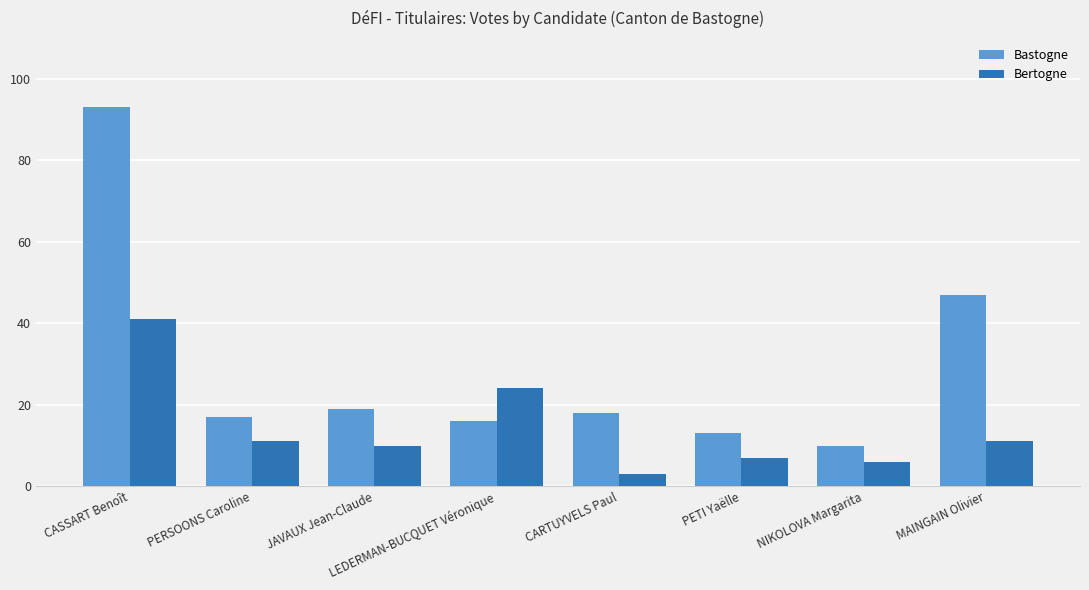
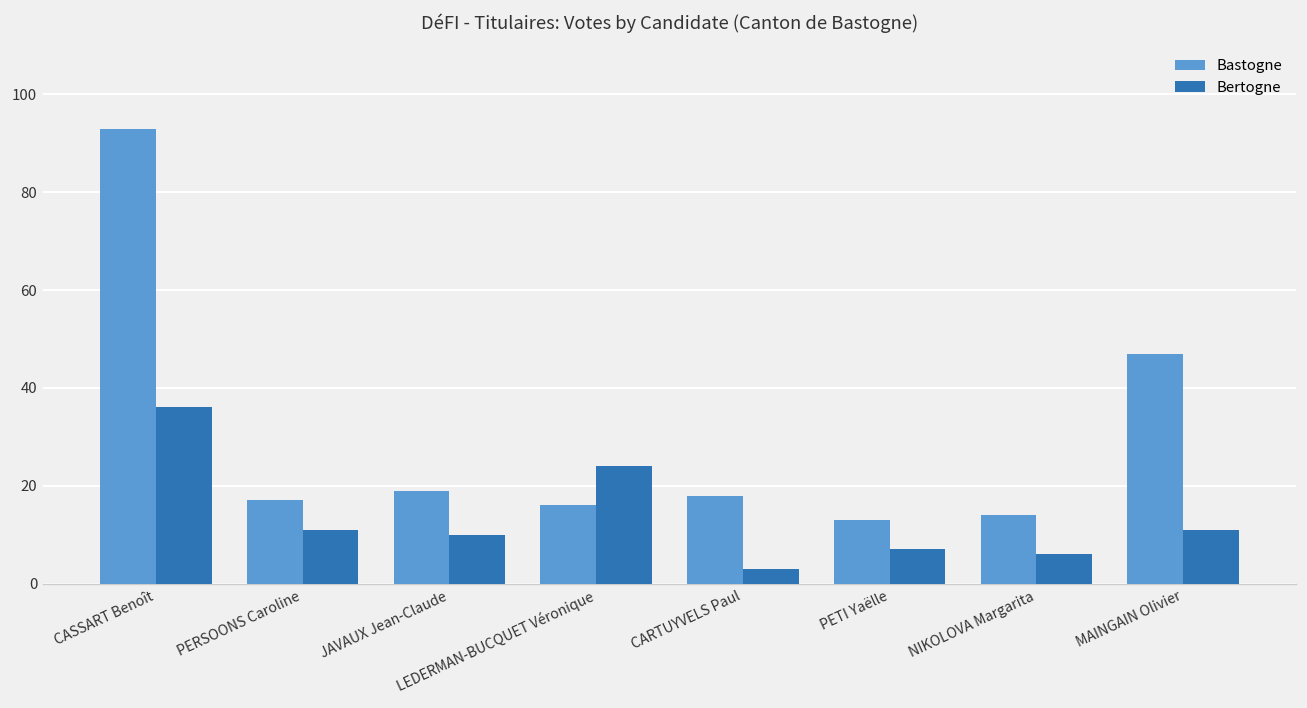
  {
    "Bastogne": {
      "CASSART Benoît": 93,
      "PERSOONS Caroline": 17,
      "JAVAUX Jean-Claude": 19,
      "LEDERMAN-BUCQUET Véronique": 16,
      "CARTUYVELS Paul": 18,
      "PETI Yaëlle": 13,
-     "NIKOLOVA Margarita": 10,
+     "NIKOLOVA Margarita": 14,
      "MAINGAIN Olivier": 47
    },
    "Bertogne": {
-     "CASSART Benoît": 41,
+     "CASSART Benoît": 36,
      "PERSOONS Caroline": 11,
      "JAVAUX Jean-Claude": 10,
      "LEDERMAN-BUCQUET Véronique": 24,
      "CARTUYVELS Paul": 3,
      "PETI Yaëlle": 7,
      "NIKOLOVA Margarita": 6,
      "MAINGAIN Olivier": 11
    }
  }
